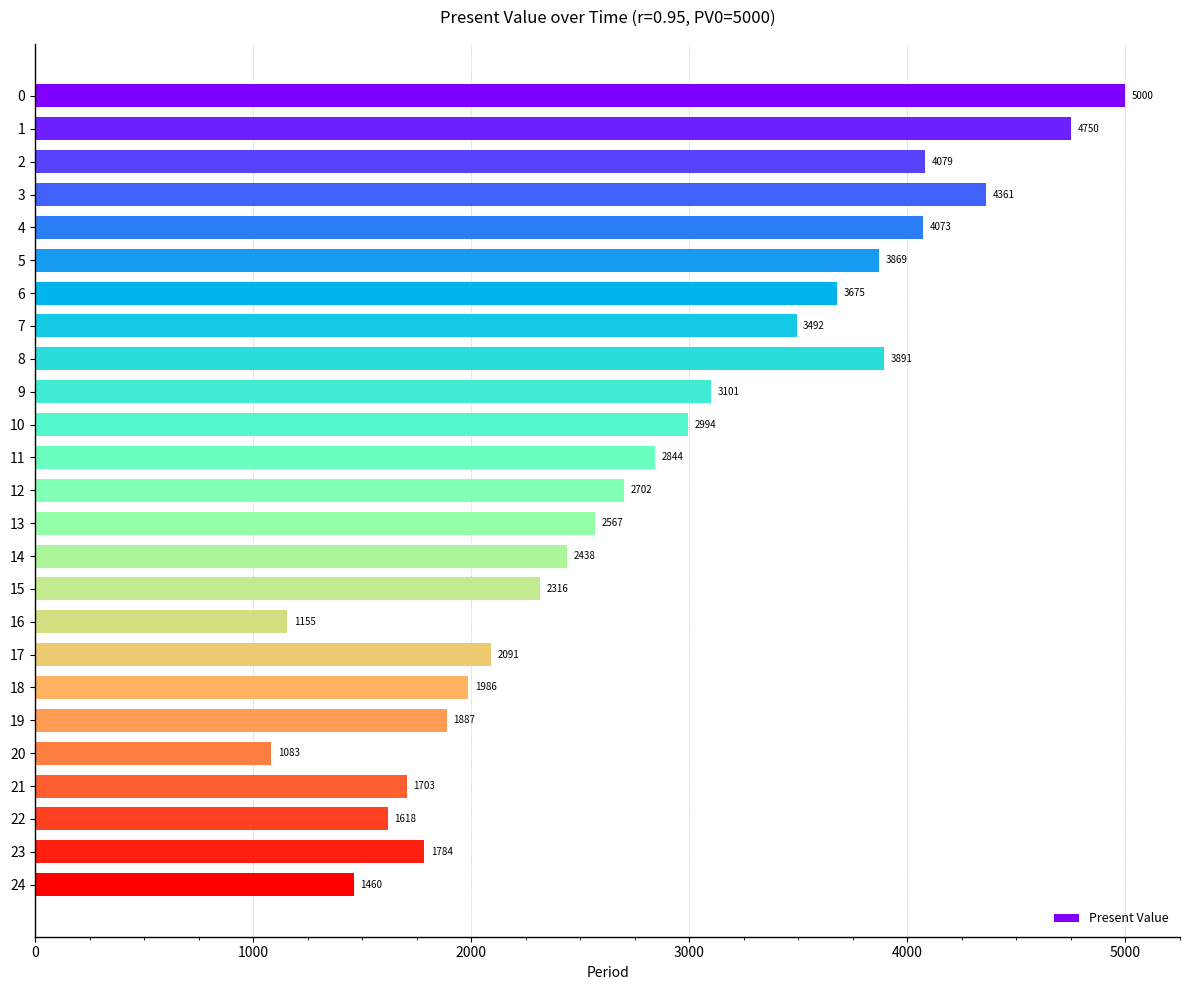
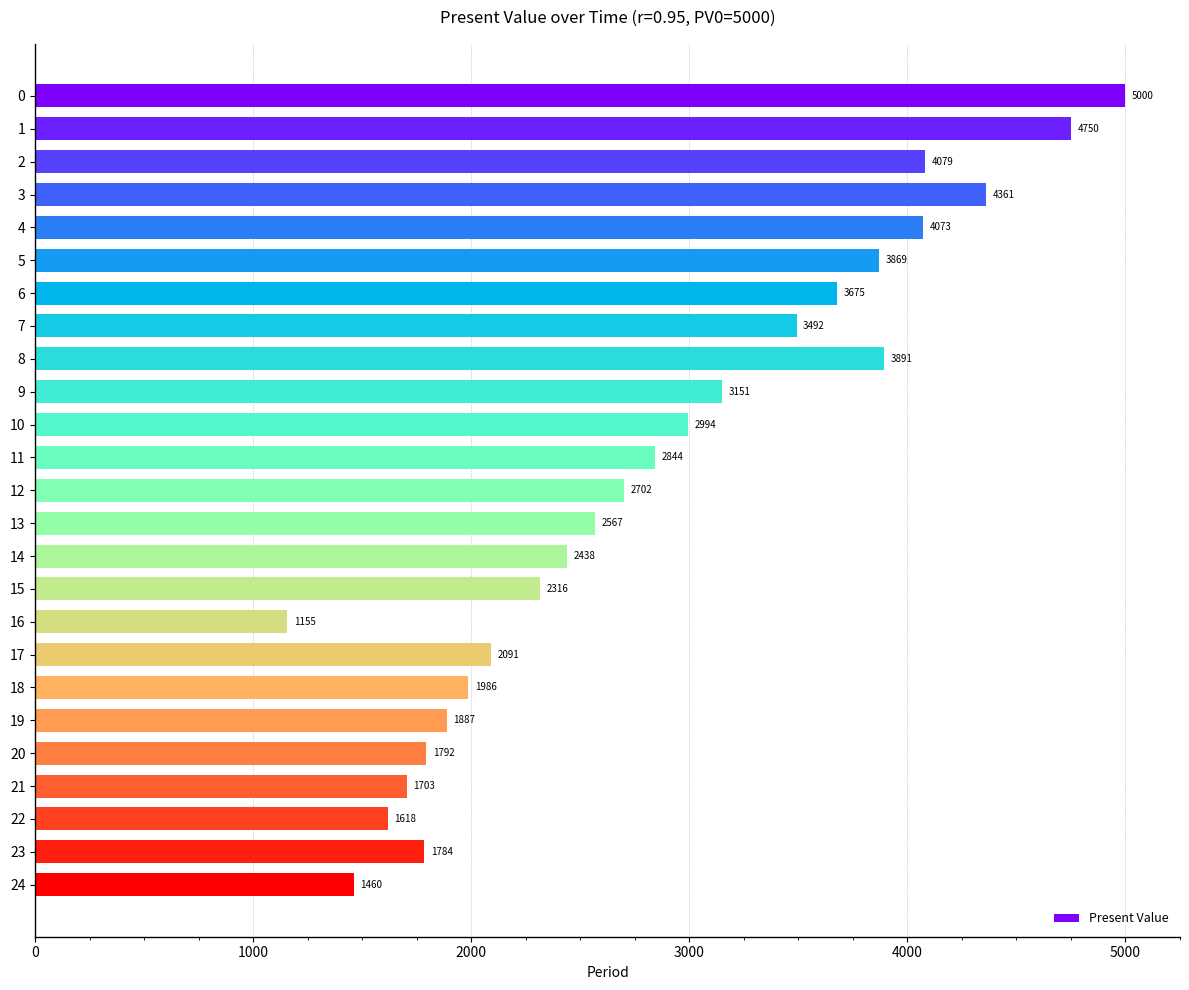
  {
    "0": 5000,
    "1": 4750,
    "2": 4079,
    "3": 4361,
    "4": 4073,
    "5": 3869,
    "6": 3675,
    "7": 3492,
    "8": 3891,
-   "9": 3101,
+   "9": 3151,
    "10": 2994,
    "11": 2844,
    "12": 2702,
    "13": 2567,
    "14": 2438,
    "15": 2316,
    "16": 1155,
    "17": 2091,
    "18": 1986,
    "19": 1887,
-   "20": 1083,
+   "20": 1792,
    "21": 1703,
    "22": 1618,
    "23": 1784,
    "24": 1460
  }
